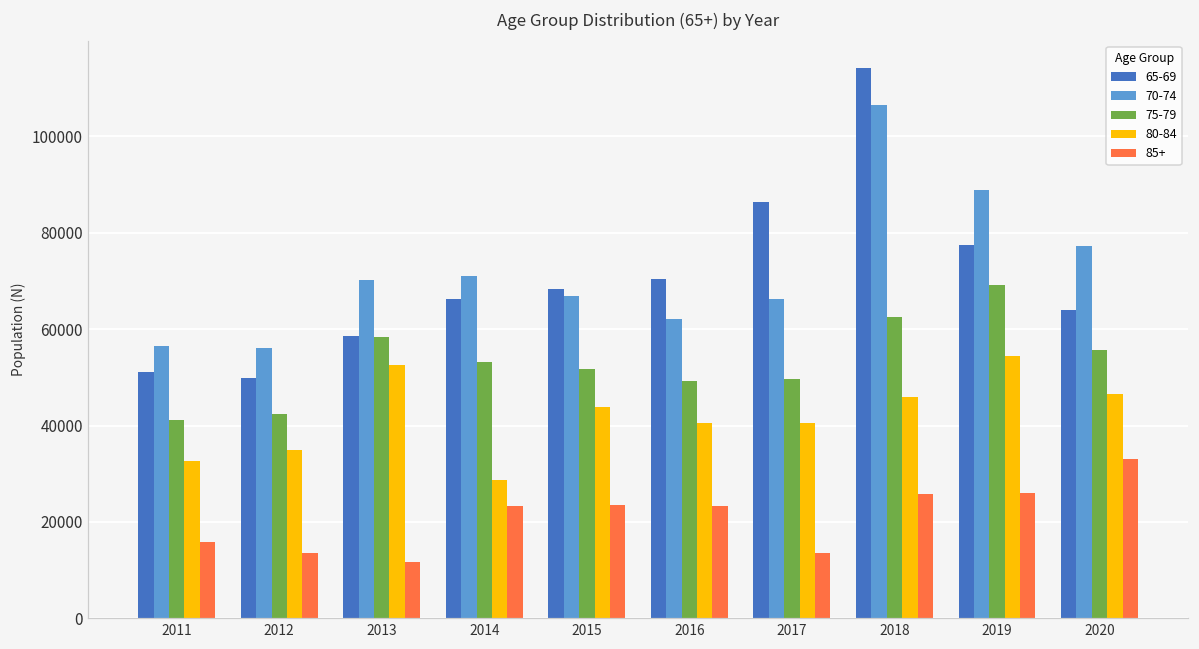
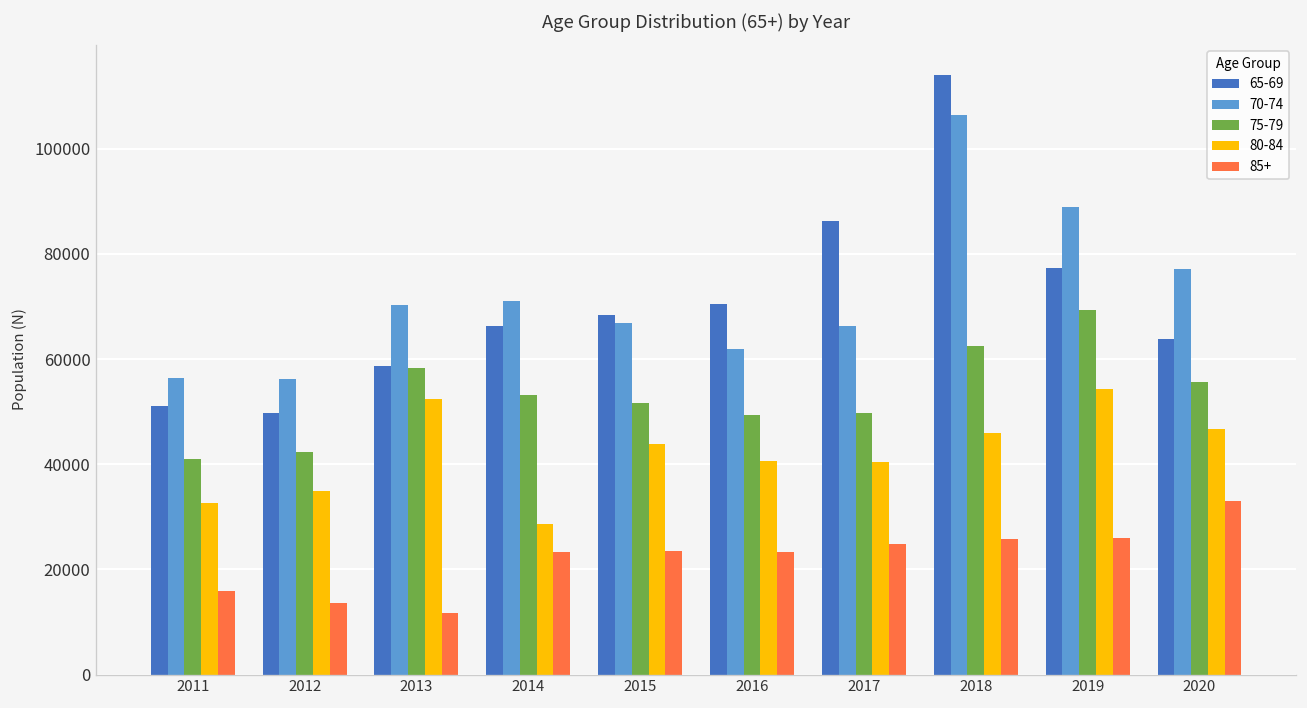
  {
    "75-79": {
      "2011": 41000,
      "2012": 42000,
      "2013": 58000,
      "2014": 53000,
      "2015": 52000,
      "2016": 49000,
      "2017": 50000,
      "2018": 63000,
      "2019": 69000,
      "2020": 56000
    },
    "80-84": {
      "2011": 33000,
      "2012": 35000,
      "2013": 52000,
      "2014": 29000,
      "2015": 44000,
      "2016": 41000,
      "2017": 40000,
      "2018": 46000,
      "2019": 54000,
      "2020": 47000
    },
    "85+": {
      "2011": 16000,
      "2012": 14000,
      "2013": 12000,
      "2014": 23000,
      "2015": 23000,
      "2016": 23000,
-     "2017": 14000,
+     "2017": 25000,
      "2018": 26000,
      "2019": 26000,
      "2020": 33000
    }
  }
